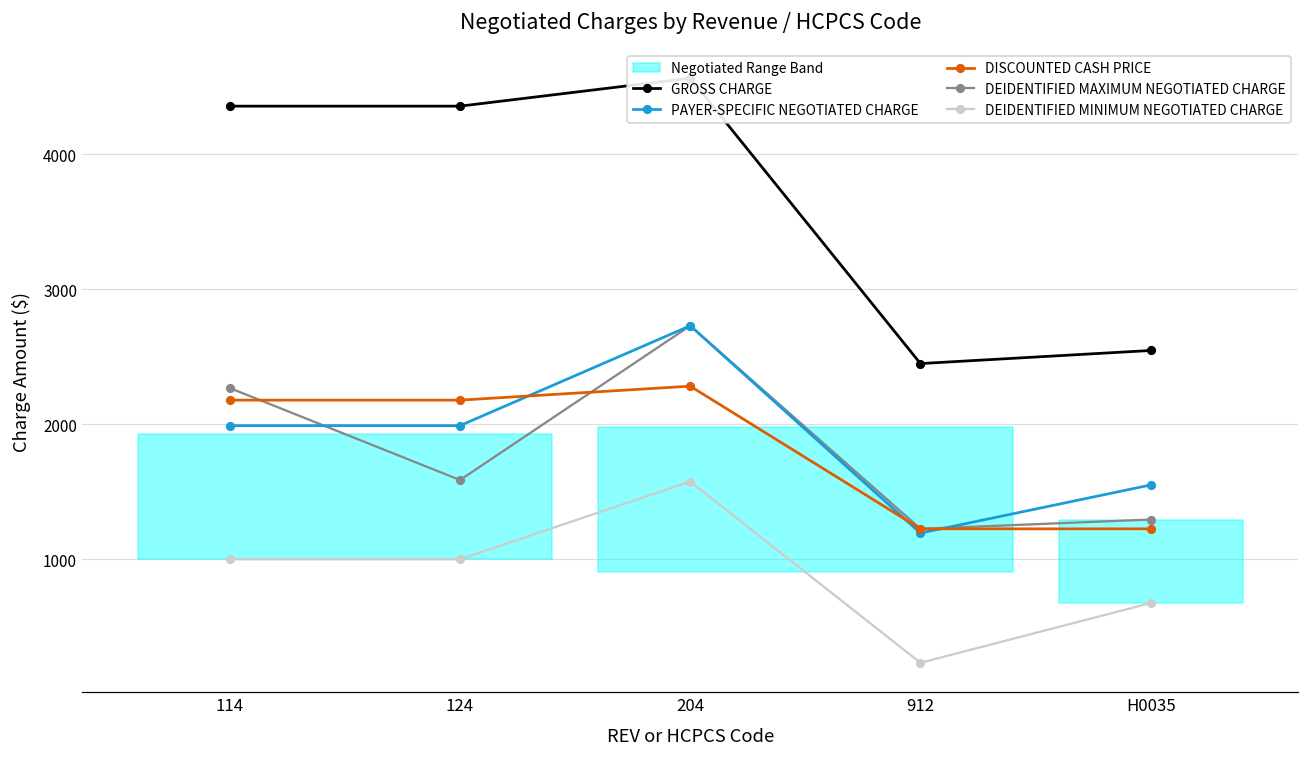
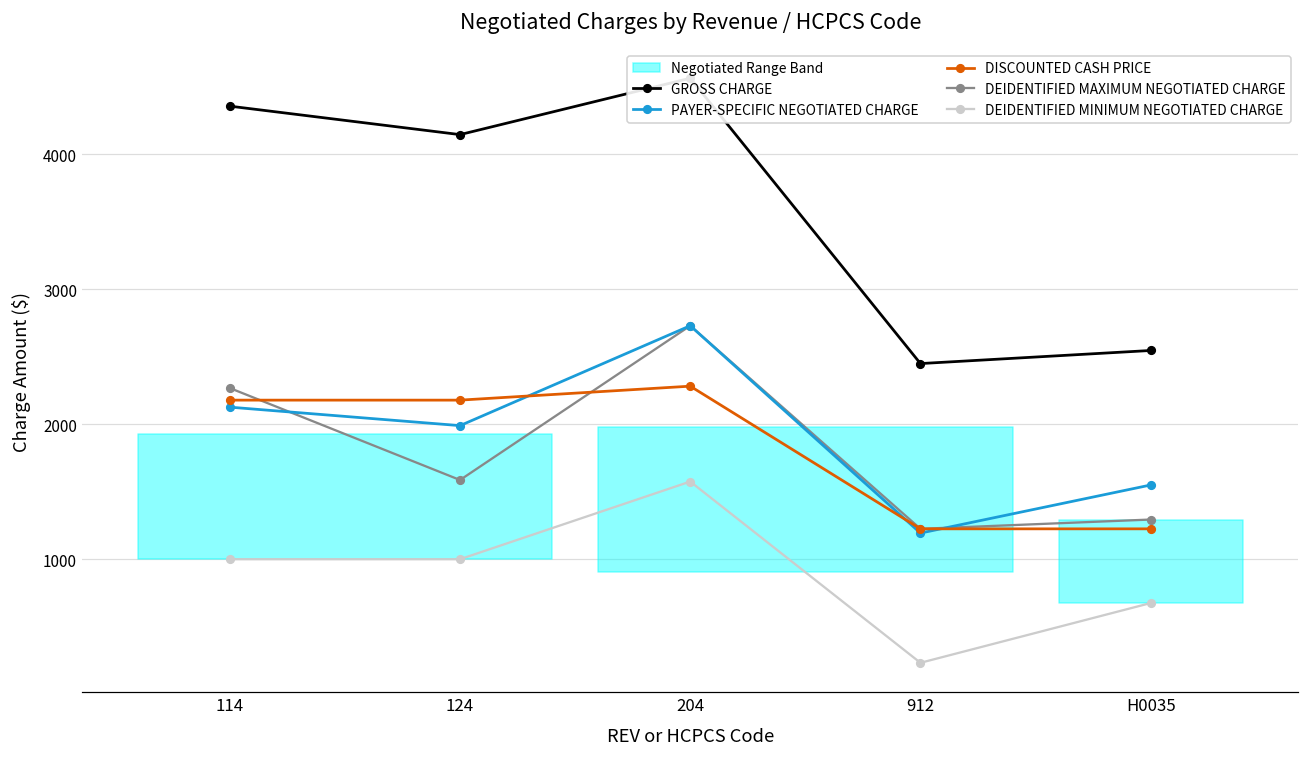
  {
    "GROSS CHARGE": {
      "114": 4360,
-     "124": 4360,
+     "124": 4150,
      "912": 2450,
      "H0035": 2550
    },
    "PAYER-SPECIFIC NEGOTIATED CHARGE": {
-     "114": 1990,
+     "114": 2130,
      "124": 1990,
      "912": 1190,
      "H0035": 1550
    },
    "DISCOUNTED CASH PRICE": {
      "114": 2180,
      "124": 2180,
      "204": 2280,
      "H0035": 1230
    },
    "DEIDENTIFIED MAXIMUM NEGOTIATED CHARGE": {
      "114": 2270,
      "124": 1590,
      "H0035": 1290
    },
    "DEIDENTIFIED MINIMUM NEGOTIATED CHARGE": {
      "114": 1000,
      "124": 1000,
      "204": 1580,
      "912": 230,
      "H0035": 680
    }
  }
